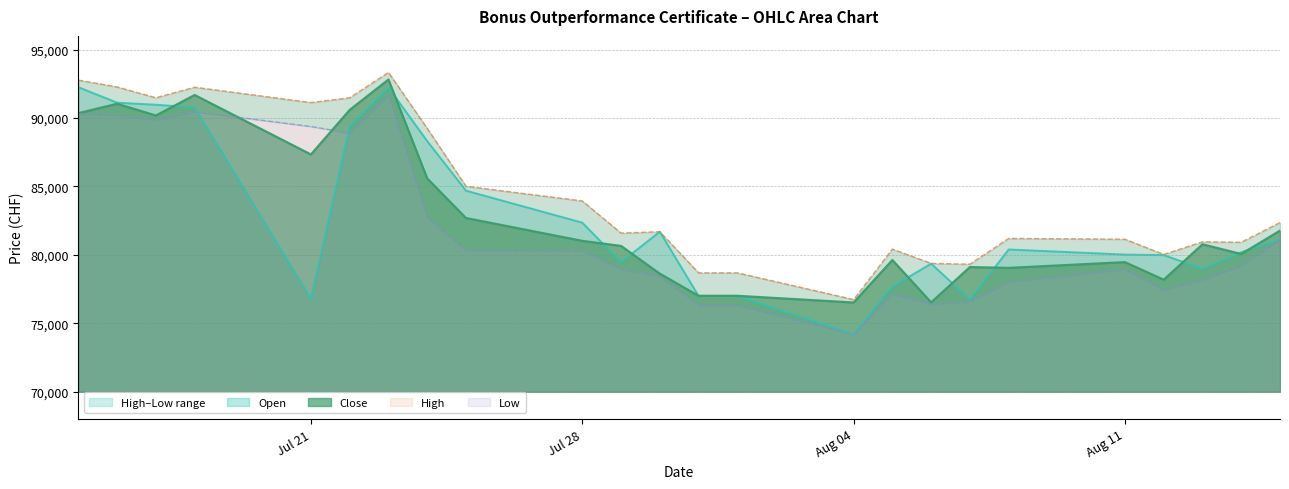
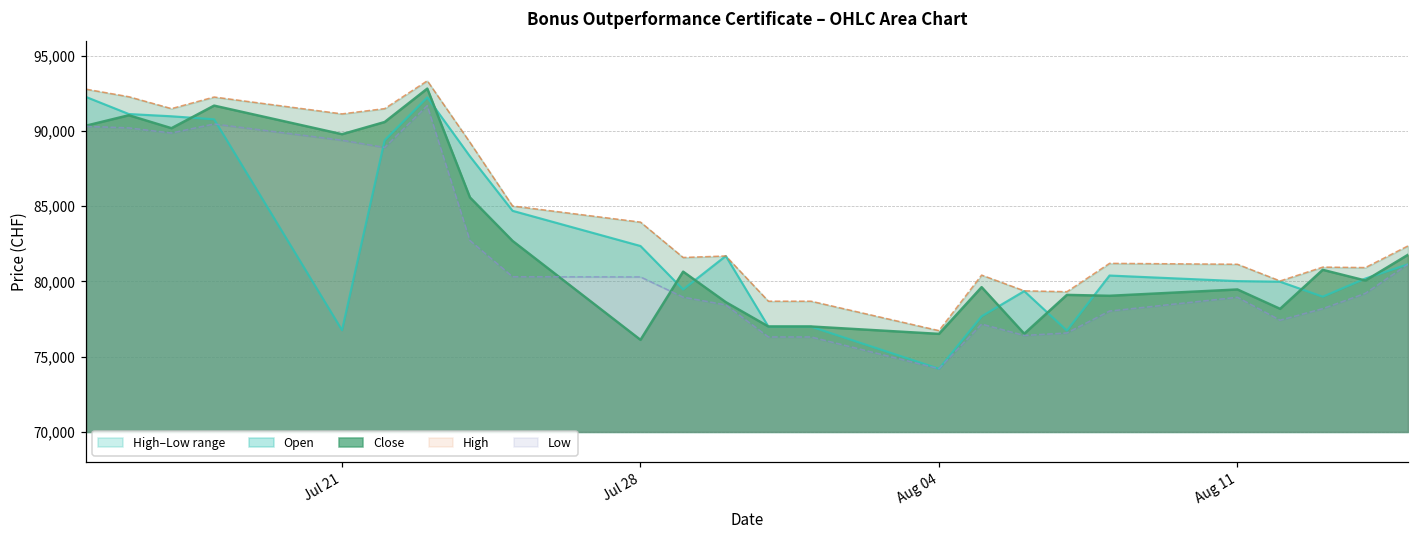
  {
    "Open": {
      "Jul 21": "76,800",
      "Jul 28": "82,400",
      "Aug 11": "80,000"
    },
    "Close": {
-     "Jul 21": "87,300",
-     "Jul 28": "81,000",
+     "Jul 21": "89,800",
+     "Jul 28": "76,100",
      "Aug 04": "76,500",
      "Aug 11": "79,500"
    }
  }
